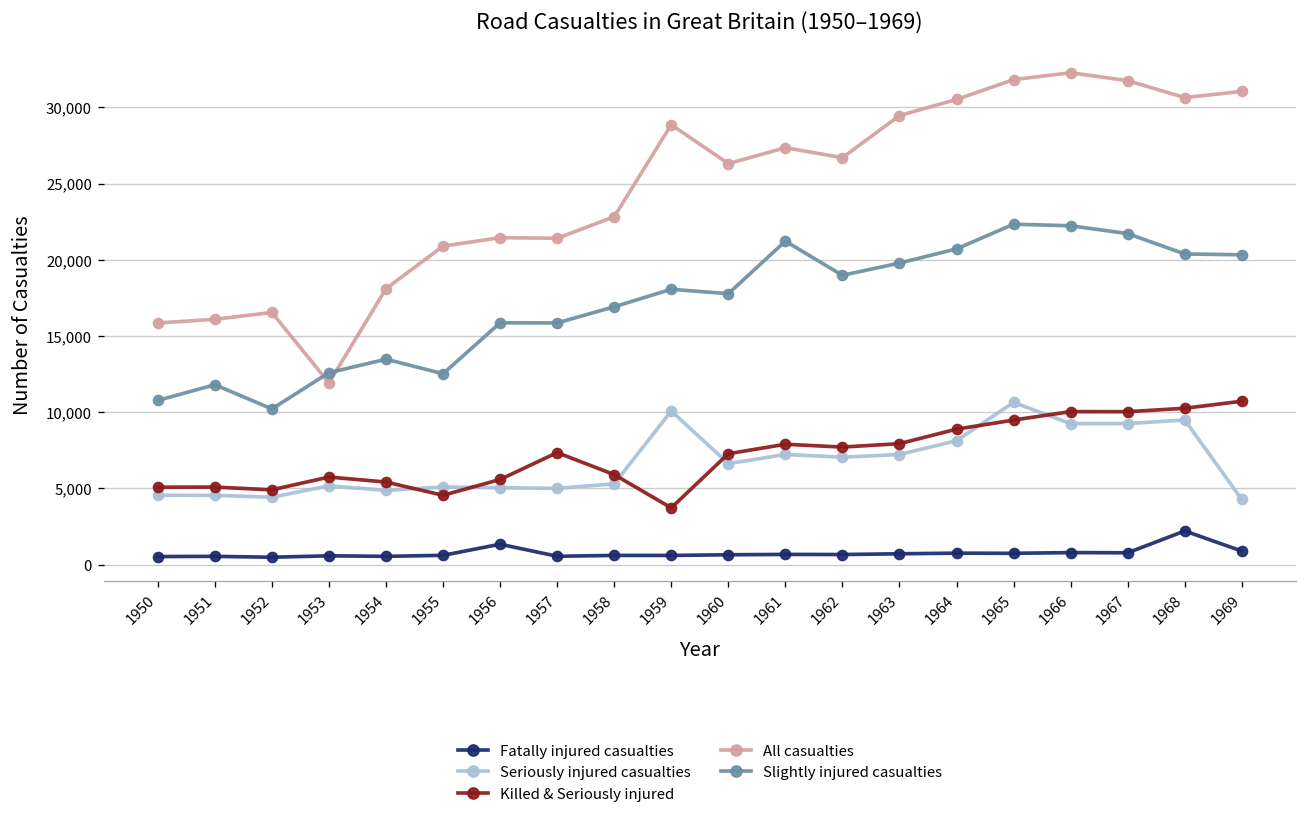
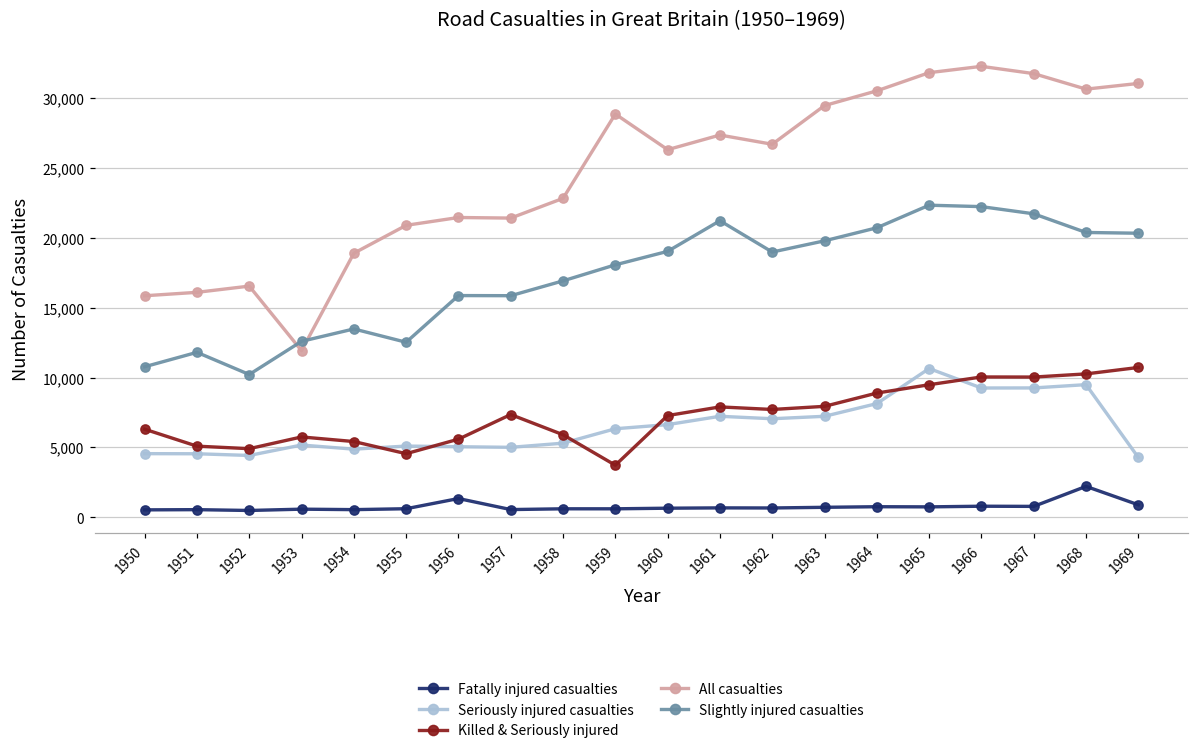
  {
    "Fatally injured casualties": {
      "1950": "500",
      "1951": "500",
      "1952": "500",
      "1953": "600",
      "1954": "500",
      "1955": "600",
      "1956": "1,300",
      "1957": "600",
      "1958": "600",
      "1959": "600",
      "1960": "600",
      "1961": "700",
      "1962": "700",
      "1963": "700",
      "1964": "800",
      "1965": "700",
      "1966": "800",
      "1967": "800",
      "1968": "2,200",
      "1969": "900"
    },
    "Seriously injured casualties": {
      "1950": "4,600",
      "1951": "4,500",
      "1952": "4,400",
      "1953": "5,200",
      "1954": "4,900",
      "1955": "5,100",
      "1956": "5,000",
      "1957": "5,000",
      "1958": "5,300",
-     "1959": "10,100",
+     "1959": "6,300",
      "1960": "6,600",
      "1961": "7,200",
      "1962": "7,100",
      "1963": "7,200",
      "1964": "8,100",
      "1965": "10,600",
      "1966": "9,300",
      "1967": "9,300",
      "1968": "9,500",
      "1969": "4,300"
    },
    "Killed & Seriously injured": {
-     "1950": "5,100",
+     "1950": "6,300",
      "1951": "5,100",
      "1952": "4,900",
      "1953": "5,700",
      "1954": "5,400",
      "1955": "4,600",
      "1956": "5,600",
      "1957": "7,400",
      "1958": "5,900",
      "1959": "3,700",
      "1960": "7,300",
      "1961": "7,900",
      "1962": "7,700",
      "1963": "7,900",
      "1964": "8,900",
      "1965": "9,500",
      "1966": "10,000",
      "1967": "10,000",
      "1968": "10,300",
      "1969": "10,700"
    },
    "All casualties": {
      "1950": "15,900",
      "1951": "16,100",
      "1952": "16,500",
      "1953": "11,900",
-     "1954": "18,100",
+     "1954": "18,900",
      "1955": "20,900",
      "1956": "21,500",
      "1957": "21,400",
      "1958": "22,800",
      "1959": "28,900",
      "1960": "26,300",
      "1961": "27,400",
      "1962": "26,700",
      "1963": "29,500",
      "1964": "30,500",
      "1965": "31,800",
      "1966": "32,300",
      "1967": "31,800",
      "1968": "30,600",
      "1969": "31,100"
    },
    "Slightly injured casualties": {
      "1950": "10,800",
      "1951": "11,800",
      "1952": "10,200",
      "1953": "12,600",
      "1954": "13,500",
      "1955": "12,500",
      "1956": "15,900",
      "1957": "15,900",
      "1958": "16,900",
      "1959": "18,100",
-     "1960": "17,800",
+     "1960": "19,000",
      "1961": "21,200",
      "1962": "19,000",
      "1963": "19,800",
      "1964": "20,700",
      "1965": "22,300",
      "1966": "22,200",
      "1967": "21,700",
      "1968": "20,400",
      "1969": "20,300"
    }
  }
